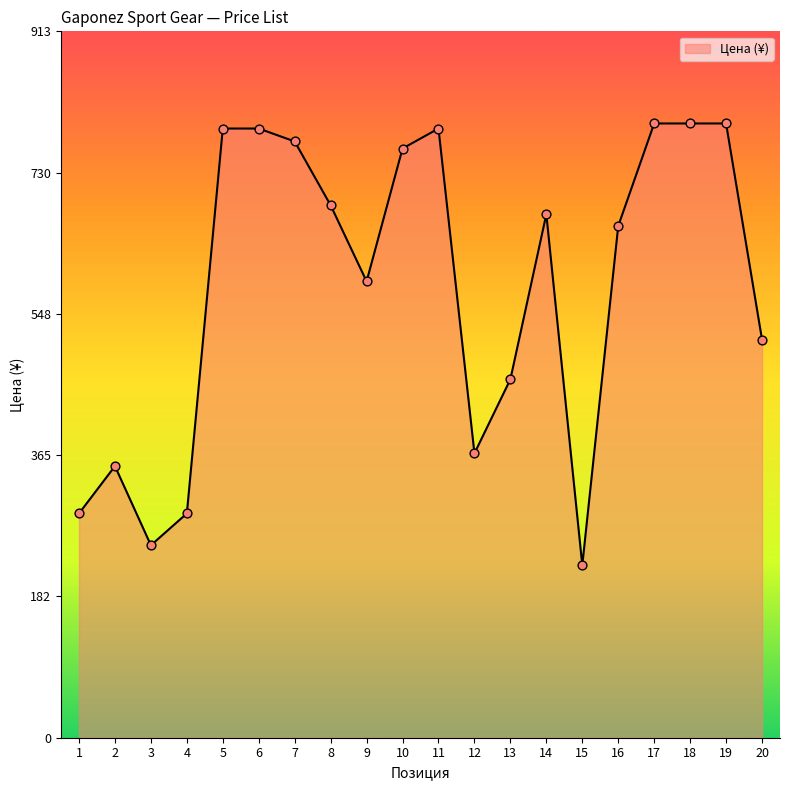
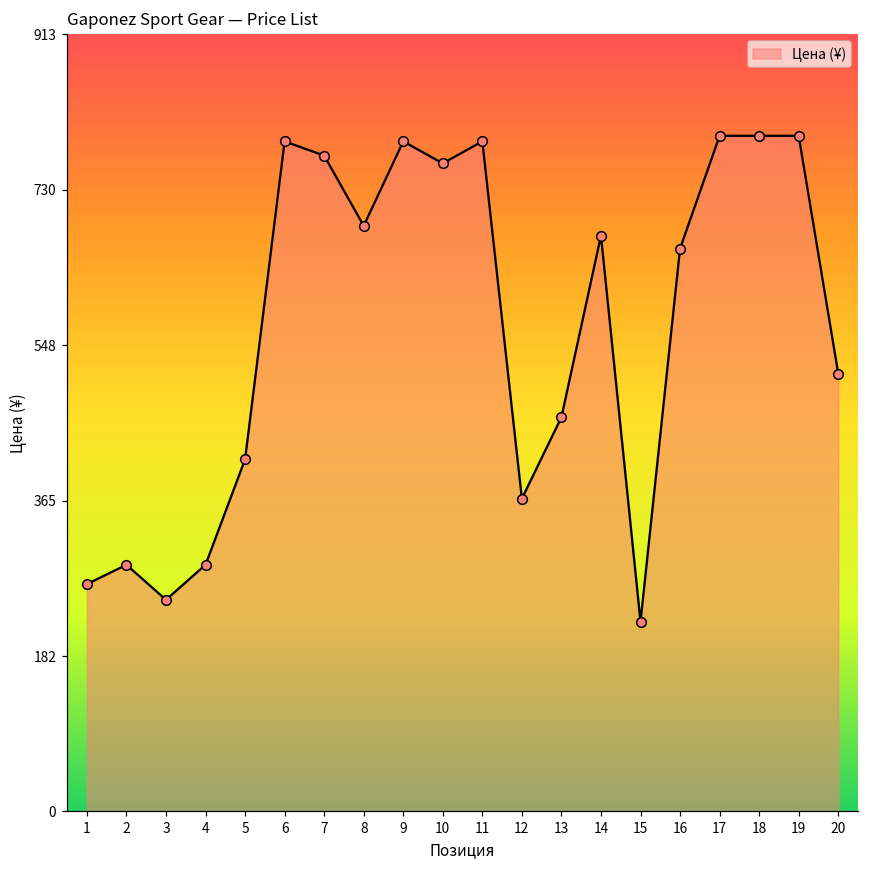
  {
-   "1": 290,
-   "2": 350,
+   "1": 270,
+   "2": 290,
    "3": 250,
    "4": 290,
-   "5": 790,
+   "5": 410,
    "6": 790,
    "7": 770,
    "8": 690,
-   "9": 590,
+   "9": 790,
    "10": 760,
    "11": 790,
    "12": 370,
    "13": 460,
    "14": 680,
    "15": 220,
    "16": 660,
    "17": 790,
    "18": 790,
    "19": 790,
    "20": 510
  }
